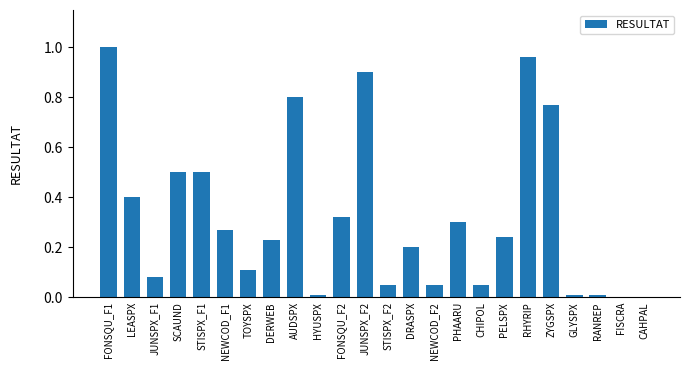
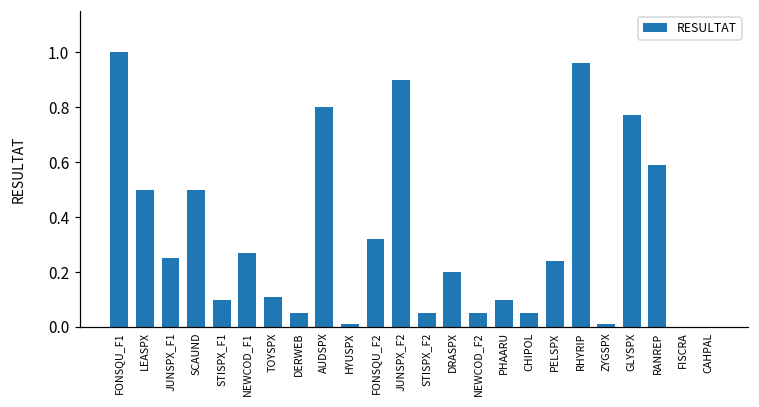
  {
    "FONSQU_F1": 1.00,
-   "LEASPX": 0.4,
-   "JUNSPX_F1": 0.08,
+   "LEASPX": 0.5,
+   "JUNSPX_F1": 0.25,
    "SCAUND": 0.50,
-   "STISPX_F1": 0.5,
+   "STISPX_F1": 0.1,
    "NEWCOD_F1": 0.27,
    "TOYSPX": 0.11,
-   "DERWEB": 0.23,
+   "DERWEB": 0.05,
    "AUDSPX": 0.80,
    "FONSQU_F2": 0.32,
    "JUNSPX_F2": 0.90,
    "STISPX_F2": 0.05,
    "DRASPX": 0.20,
    "NEWCOD_F2": 0.05,
-   "PHAARU": 0.3,
+   "PHAARU": 0.1,
    "CHIPOL": 0.05,
    "PELSPX": 0.24,
    "RHYRIP": 0.96,
-   "ZYGSPX": 0.77,
-   "GLYSPX": 0.01,
-   "RANREP": 0.01,
+   "ZYGSPX": 0.01,
+   "GLYSPX": 0.77,
+   "RANREP": 0.59,
    "FISCRA": 0.00,
    "CAHPAL": 0.00
  }
